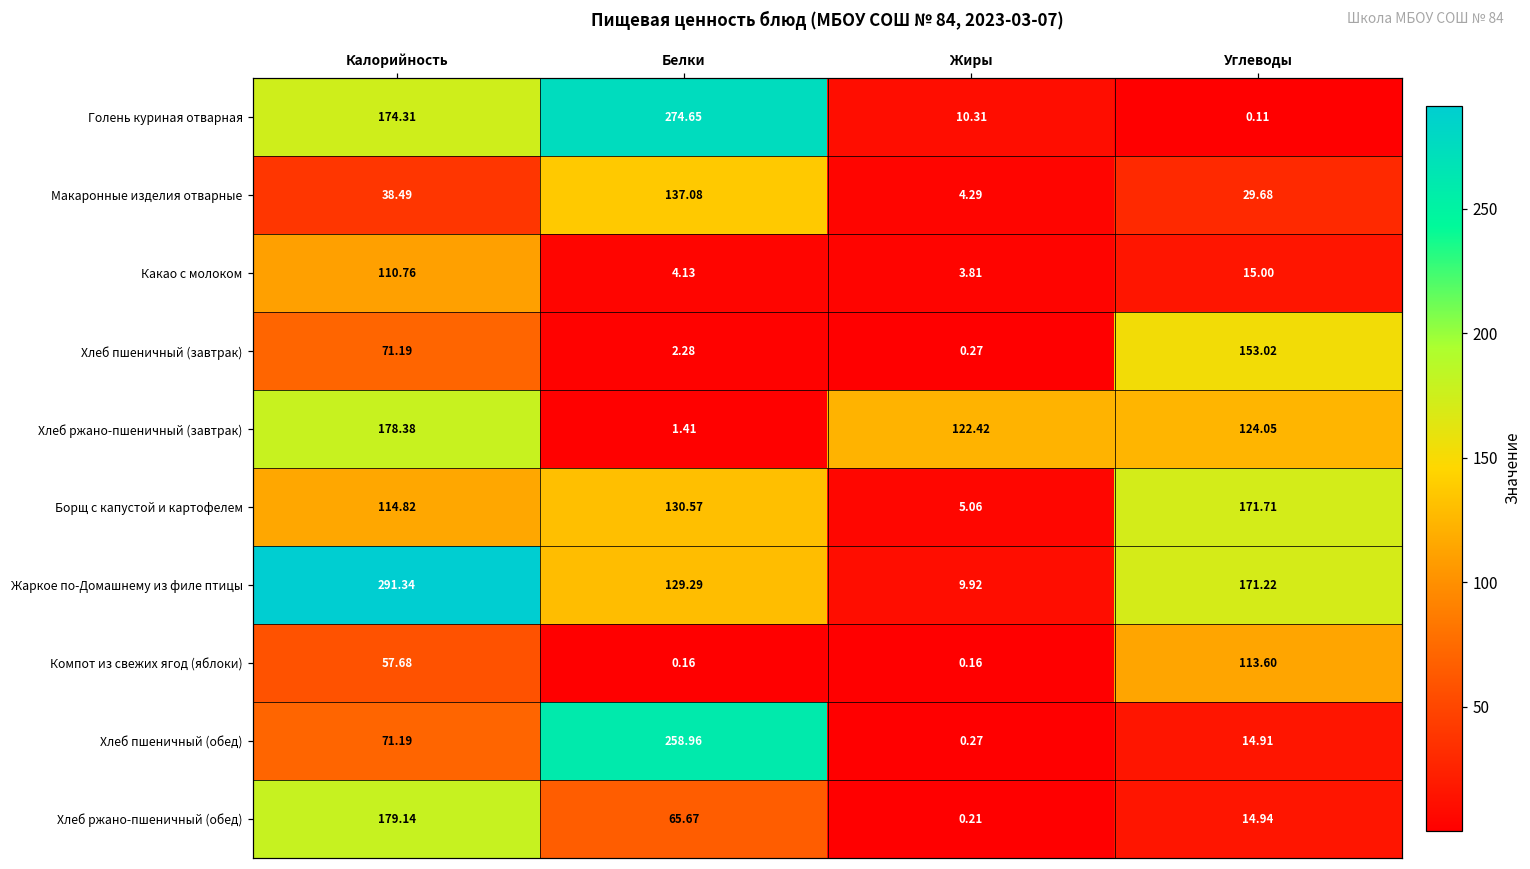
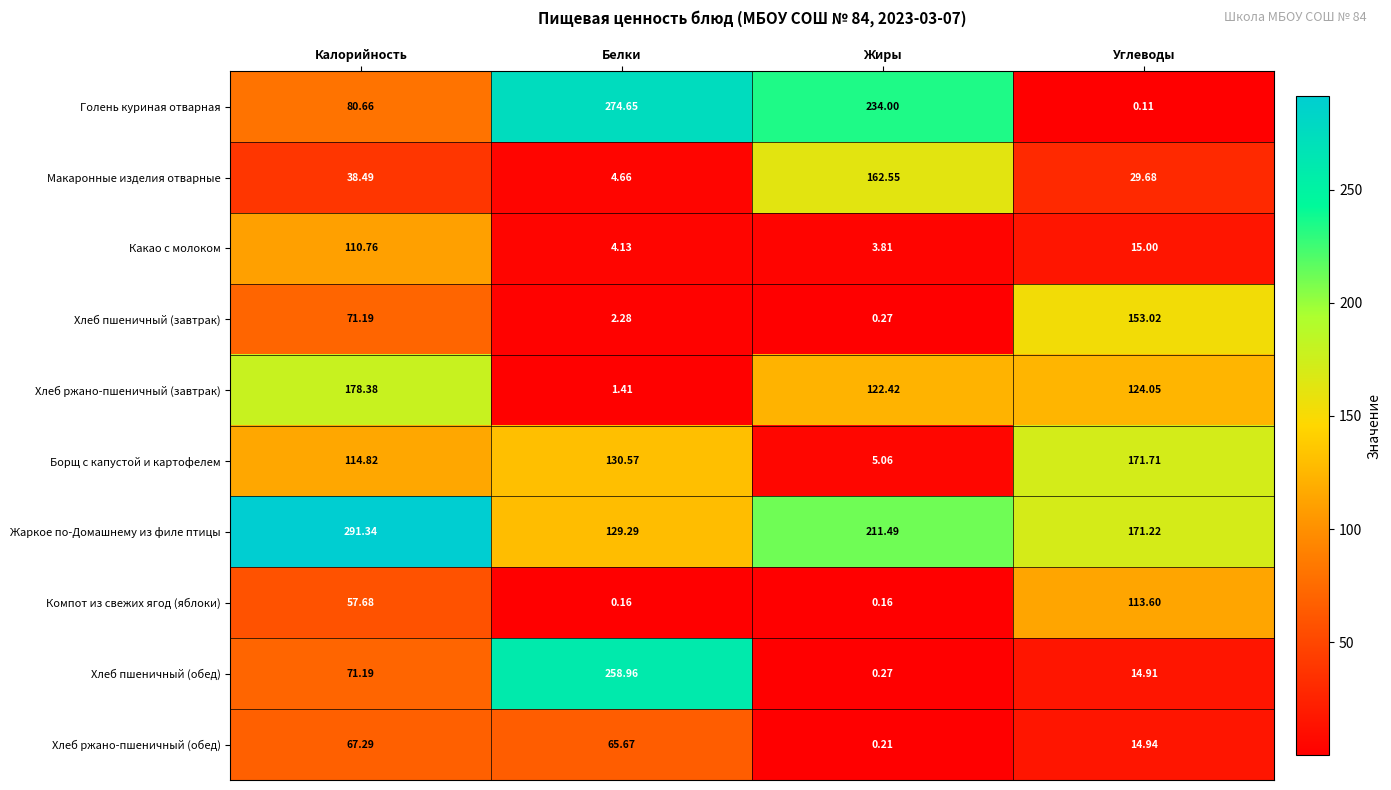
  {
    "Голень куриная отварная": {
-     "Калорийность": 174.31,
+     "Калорийность": 80.66,
      "Белки": 274.65,
-     "Жиры": 10.31,
+     "Жиры": 234.00,
      "Углеводы": 0.11
    },
    "Макаронные изделия отварные": {
      "Калорийность": 38.49,
-     "Белки": 137.08,
-     "Жиры": 4.29,
+     "Белки": 4.66,
+     "Жиры": 162.55,
      "Углеводы": 29.68
    },
    "Какао с молоком": {
      "Калорийность": 110.76,
      "Белки": 4.13,
      "Жиры": 3.81,
      "Углеводы": 15.00
    },
    "Хлеб пшеничный (завтрак)": {
      "Калорийность": 71.19,
      "Белки": 2.28,
      "Жиры": 0.27,
      "Углеводы": 153.02
    },
    "Хлеб ржано-пшеничный (завтрак)": {
      "Калорийность": 178.38,
      "Белки": 1.41,
      "Жиры": 122.42,
      "Углеводы": 124.05
    },
    "Борщ с капустой и картофелем": {
      "Калорийность": 114.82,
      "Белки": 130.57,
      "Жиры": 5.06,
      "Углеводы": 171.71
    },
    "Жаркое по-Домашнему из филе птицы": {
      "Калорийность": 291.34,
      "Белки": 129.29,
-     "Жиры": 9.92,
+     "Жиры": 211.49,
      "Углеводы": 171.22
    },
    "Компот из свежих ягод (яблоки)": {
      "Калорийность": 57.68,
      "Белки": 0.16,
      "Жиры": 0.16,
      "Углеводы": 113.60
    },
    "Хлеб пшеничный (обед)": {
      "Калорийность": 71.19,
      "Белки": 258.96,
      "Жиры": 0.27,
      "Углеводы": 14.91
    },
    "Хлеб ржано-пшеничный (обед)": {
-     "Калорийность": 179.14,
+     "Калорийность": 67.29,
      "Белки": 65.67,
      "Жиры": 0.21,
      "Углеводы": 14.94
    }
  }
